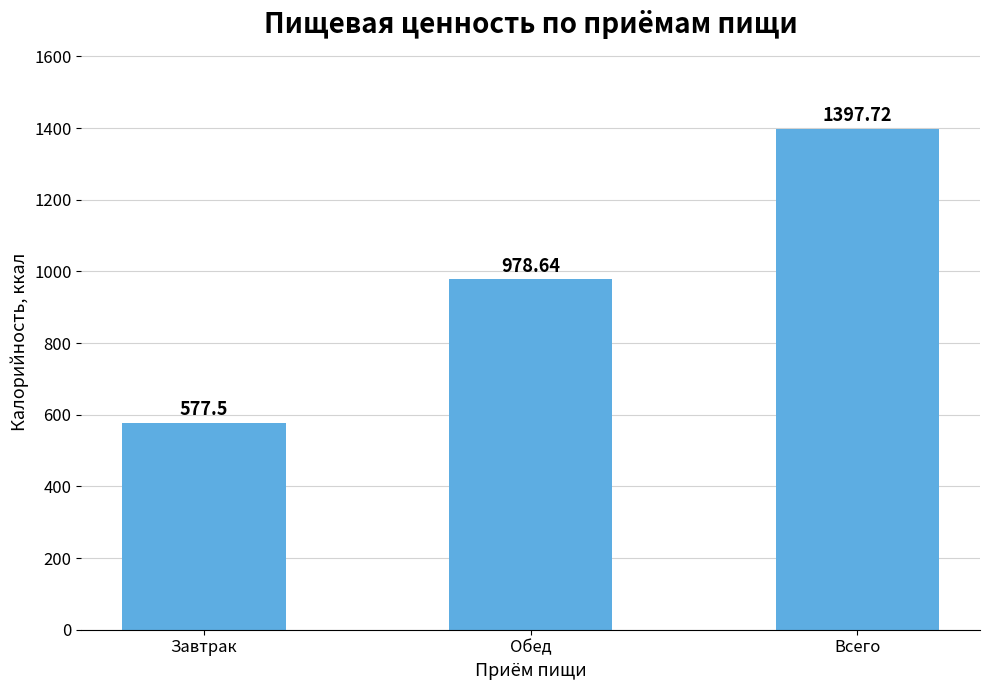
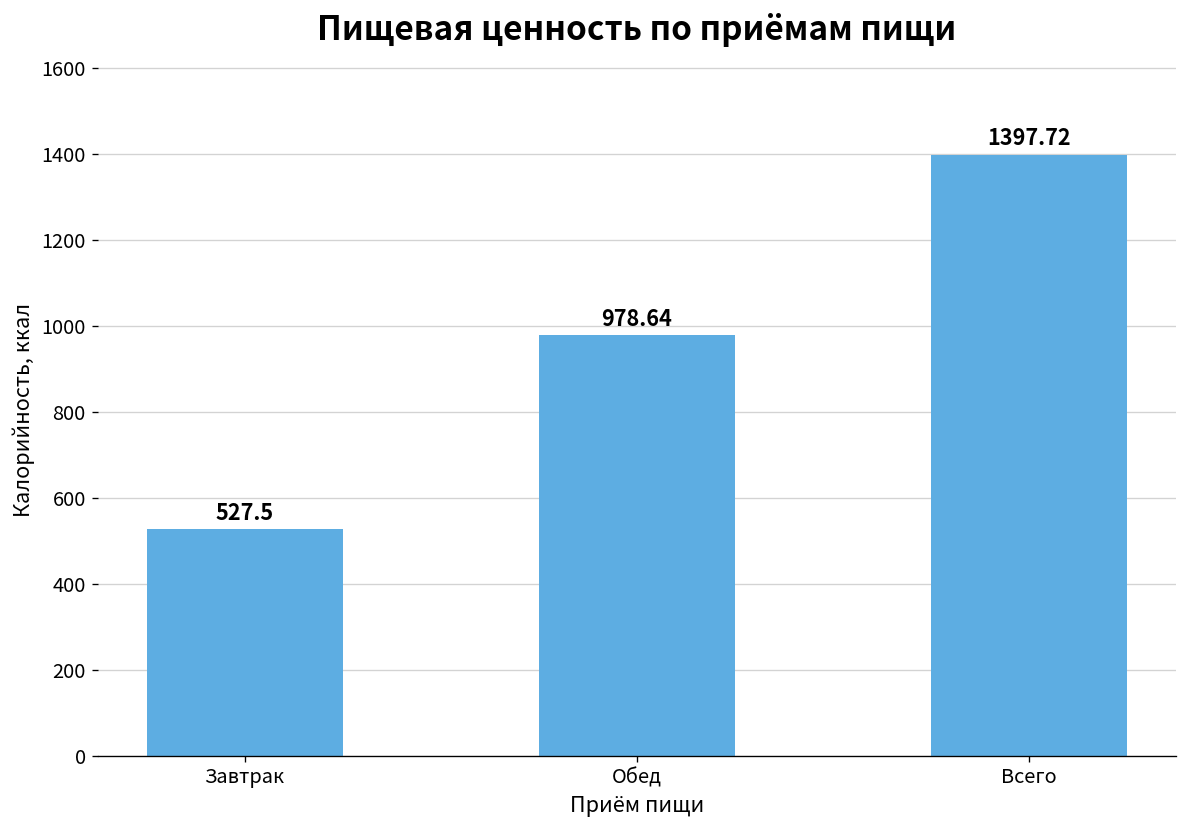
  {
-   "Завтрак": 577.5,
+   "Завтрак": 527.5,
    "Обед": 978.64,
    "Всего": 1397.72
  }
